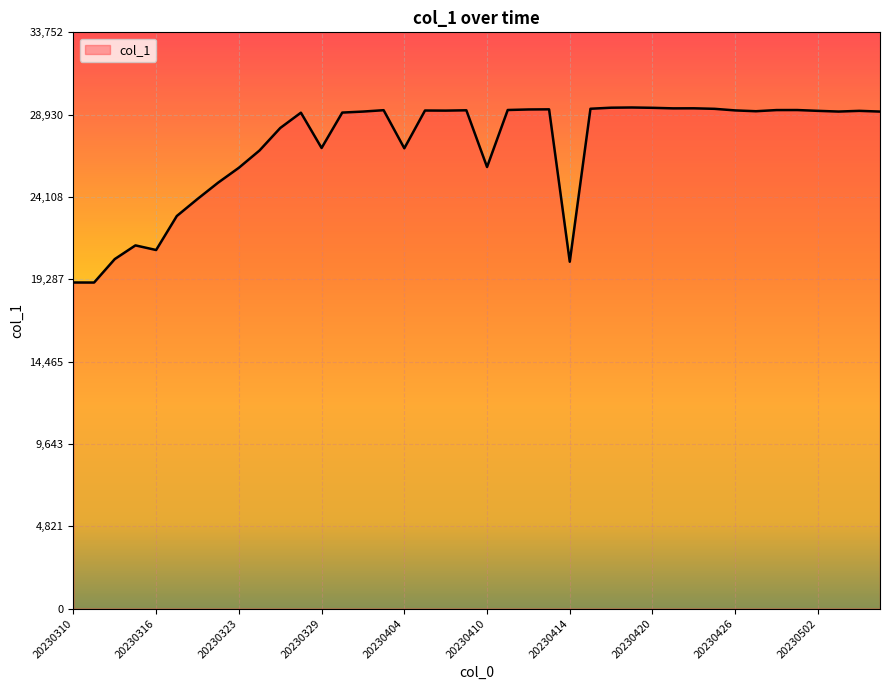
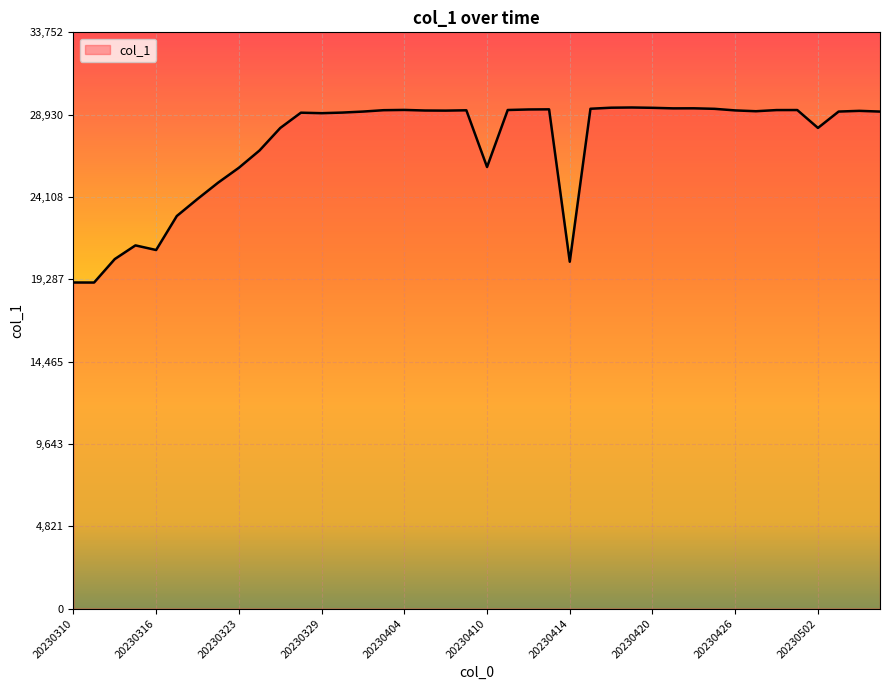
  {
    "20230310": "19,100",
    "20230316": "21,000",
    "20230323": "25,800",
-   "20230329": "27,000",
-   "20230404": "27,000",
+   "20230329": "29,000",
+   "20230404": "29,200",
    "20230410": "25,900",
    "20230414": "20,300",
    "20230420": "29,300",
    "20230426": "29,200",
-   "20230502": "29,200"
+   "20230502": "28,200"
  }
